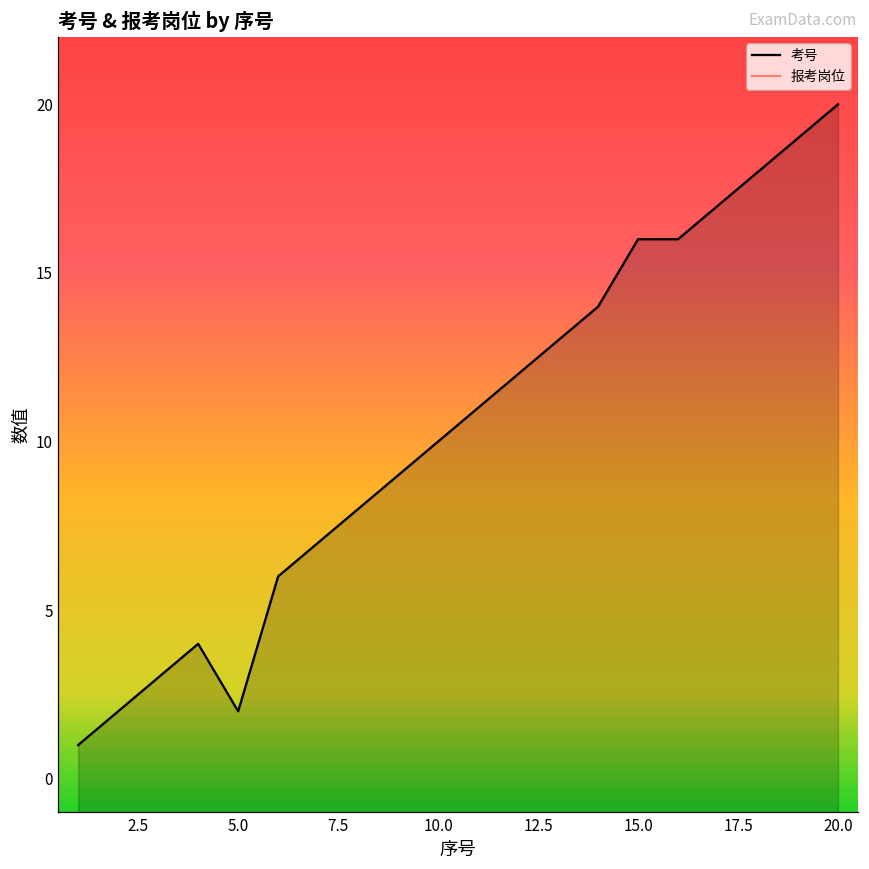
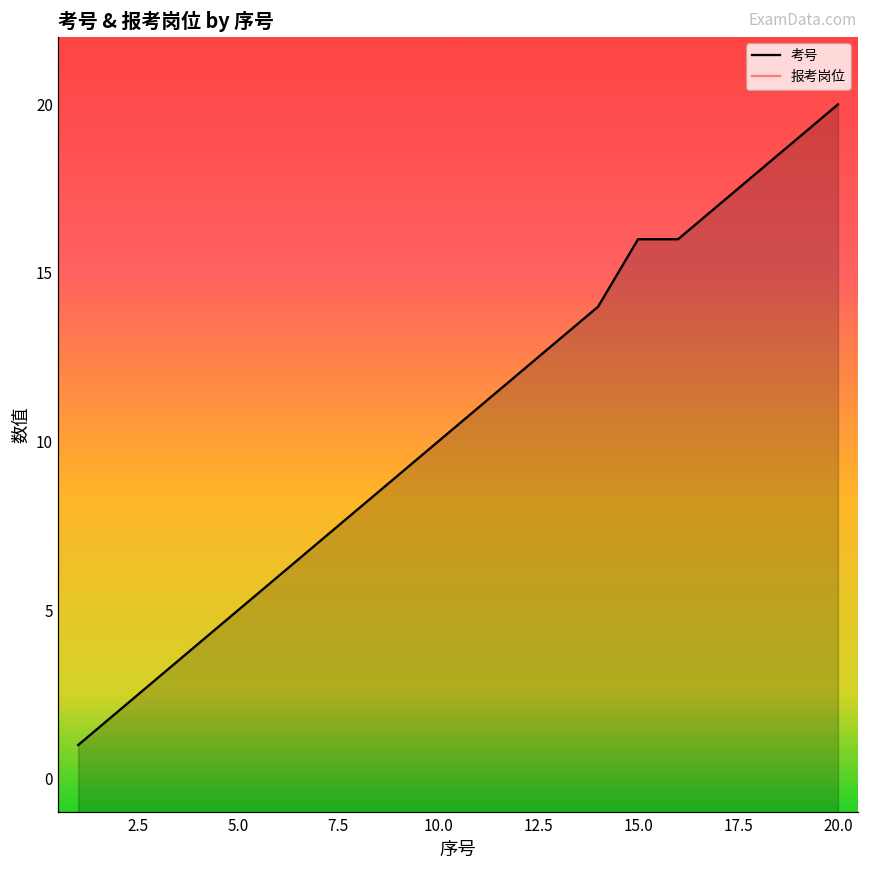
  {
-   "5.0": 2,
+   "5.0": 5,
    "10.0": 10,
    "15.0": 16,
    "20.0": 20
  }
